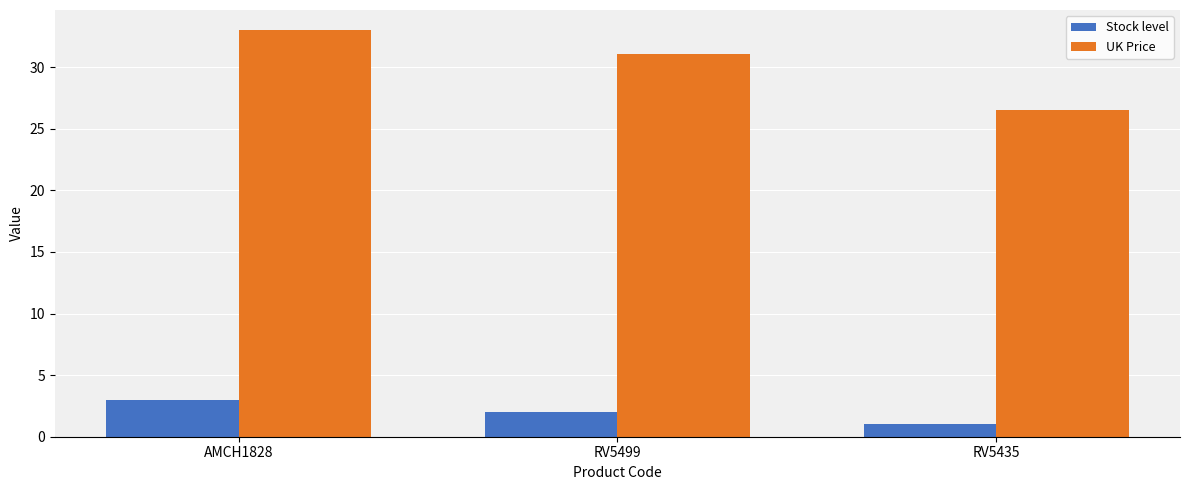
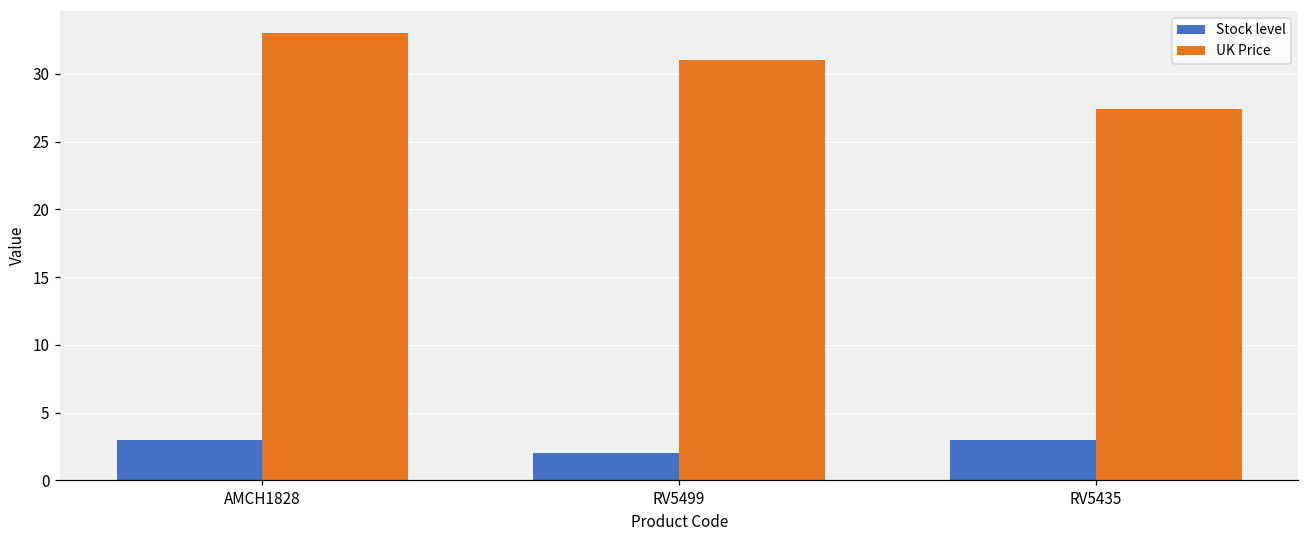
  {
    "Stock level": {
      "AMCH1828": 3,
      "RV5499": 2,
-     "RV5435": 1
+     "RV5435": 3
    },
    "UK Price": {
      "AMCH1828": 33.0,
      "RV5499": 31.1,
-     "RV5435": 26.5
+     "RV5435": 27.4
    }
  }
